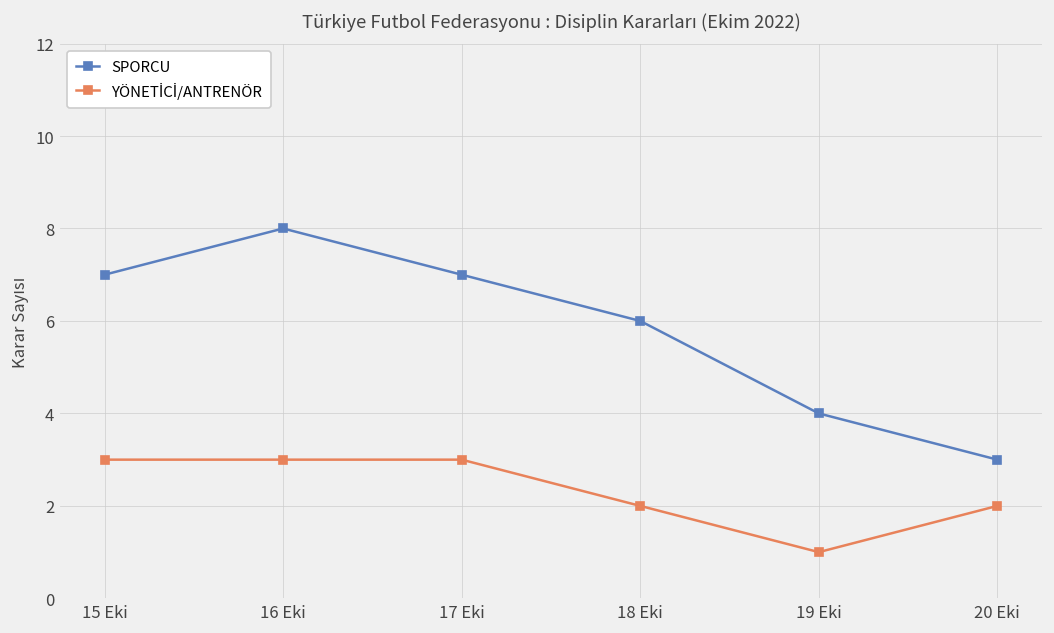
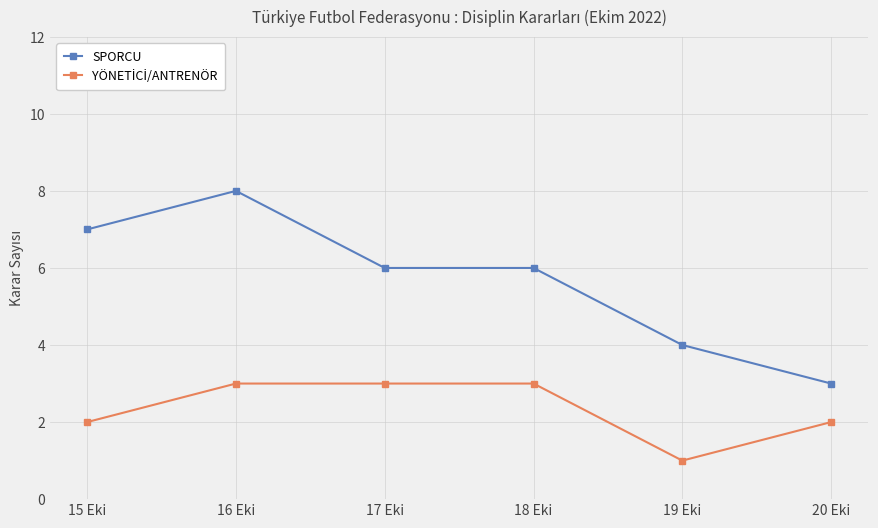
  {
    "SPORCU": {
      "15 Eki": 7,
      "16 Eki": 8,
-     "17 Eki": 7,
+     "17 Eki": 6,
      "18 Eki": 6,
      "19 Eki": 4,
      "20 Eki": 3
    },
    "YÖNETİCİ/ANTRENÖR": {
-     "15 Eki": 3,
+     "15 Eki": 2,
      "16 Eki": 3,
      "17 Eki": 3,
-     "18 Eki": 2,
+     "18 Eki": 3,
      "19 Eki": 1,
      "20 Eki": 2
    }
  }
